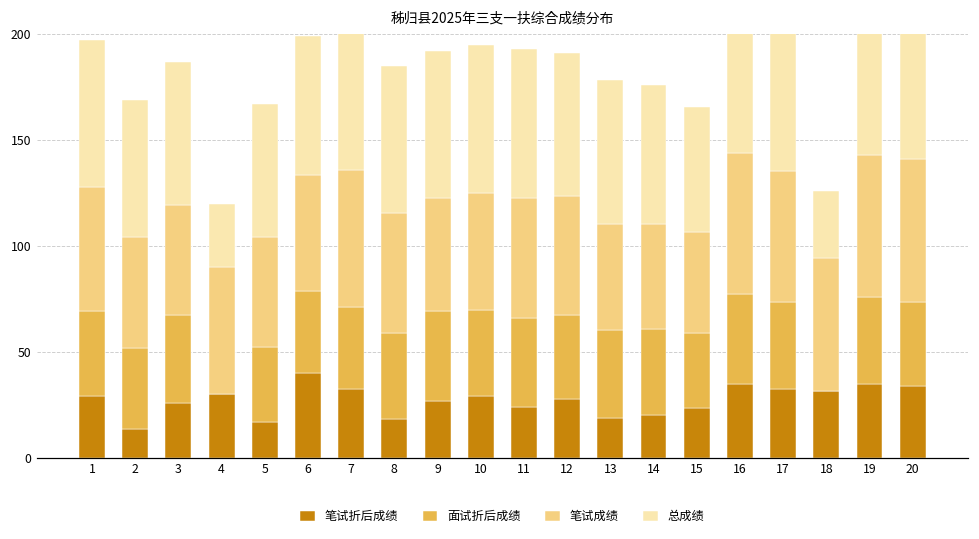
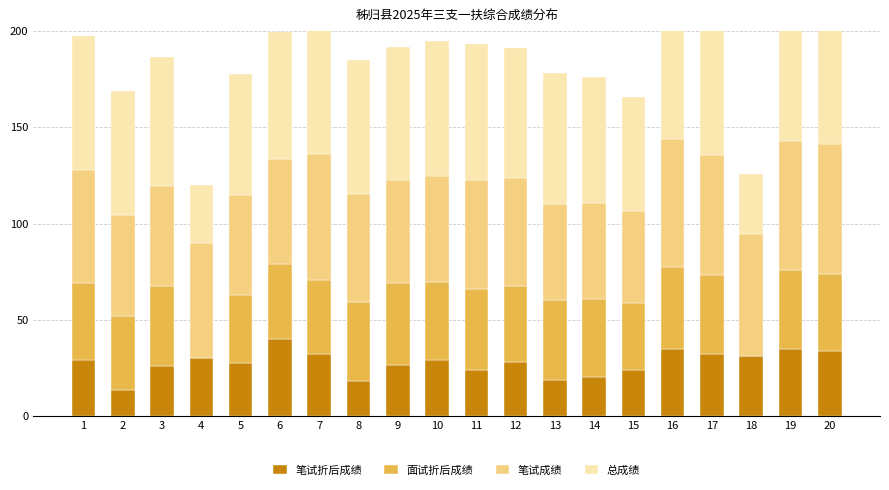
  {
    "笔试折后成绩": {
      "1": 29,
      "2": 14,
      "3": 26,
      "4": 30,
-     "5": 17,
+     "5": 28,
      "6": 40,
      "7": 33,
      "8": 18,
      "9": 27,
      "10": 29,
      "11": 24,
      "12": 28,
      "13": 19,
      "14": 20,
      "15": 24,
      "16": 35,
      "17": 33,
      "18": 32,
      "19": 35,
      "20": 34
    }
  }
